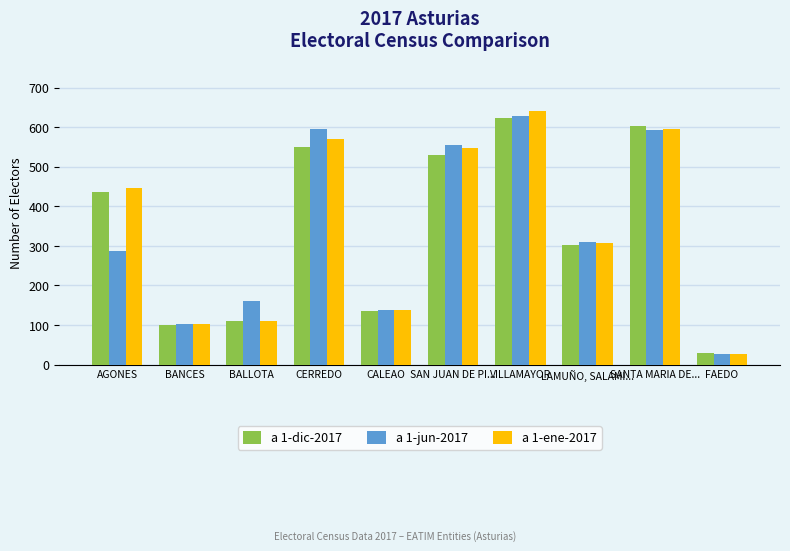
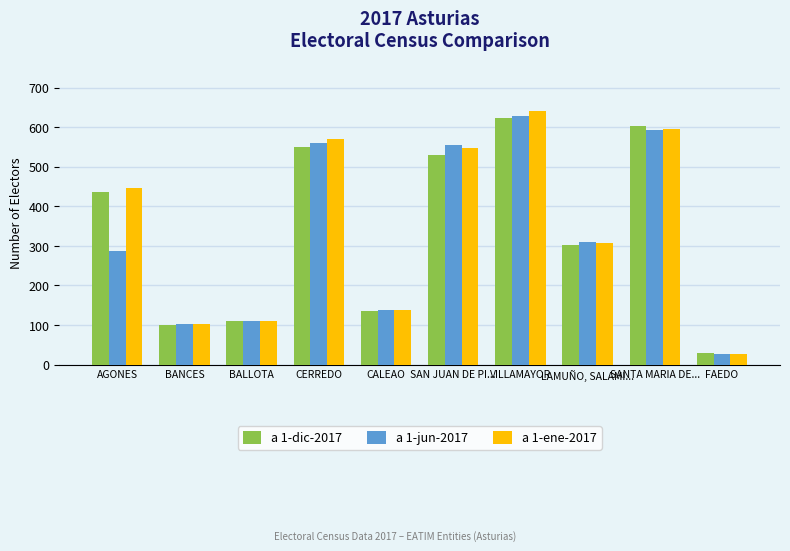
  {
    "a 1-jun-2017": {
      "AGONES": 290,
      "BANCES": 100,
-     "BALLOTA": 160,
-     "CERREDO": 600,
+     "BALLOTA": 110,
+     "CERREDO": 560,
      "CALEAO": 140,
      "SAN JUAN DE PI...": 560,
      "FAEDO": 30
    }
  }
